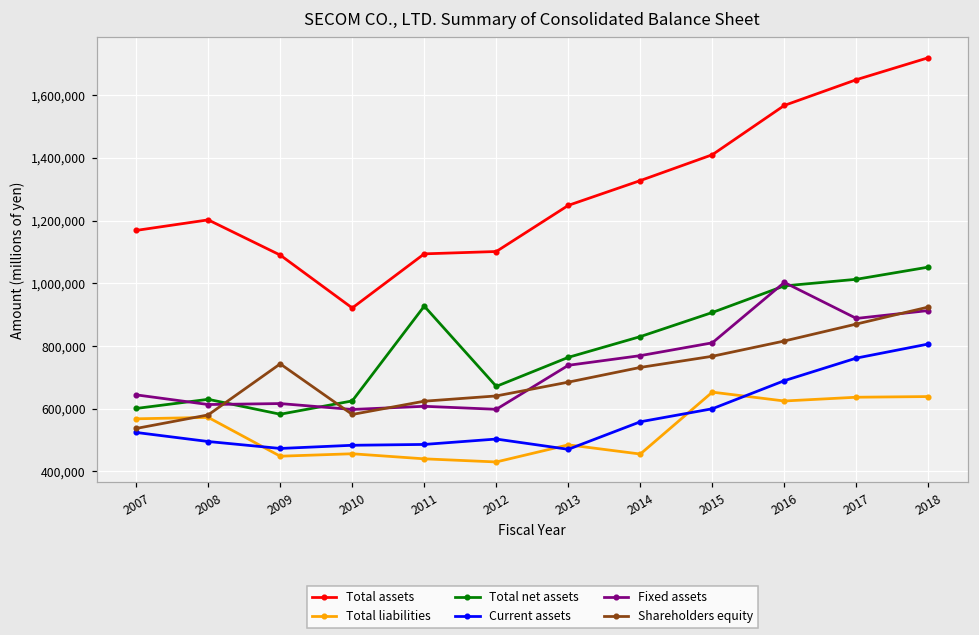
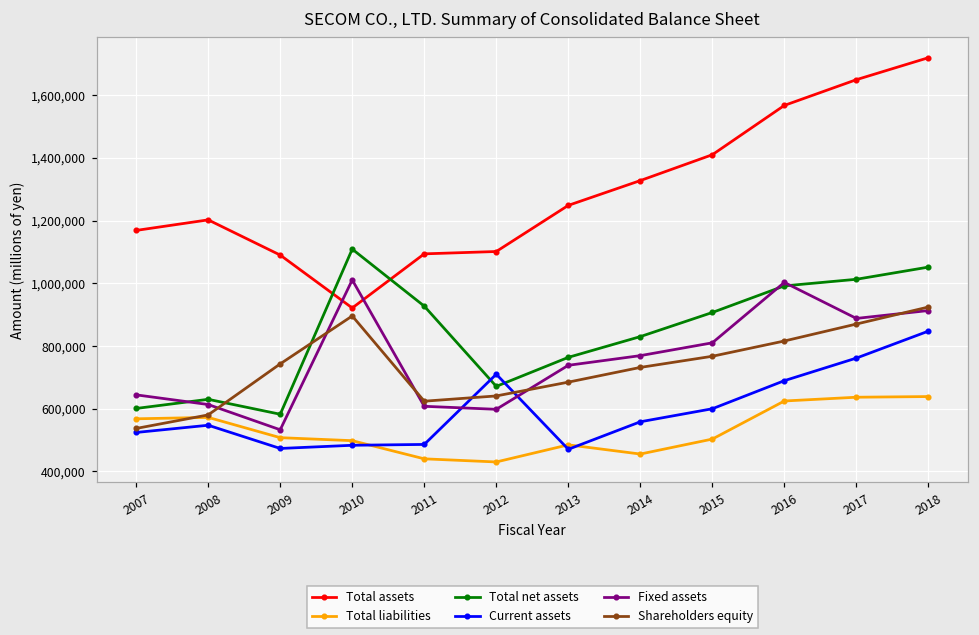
  {
    "Total assets": {
      "2007": "1,170,000",
      "2008": "1,200,000",
      "2009": "1,090,000",
      "2010": "920,000",
      "2011": "1,090,000",
      "2012": "1,100,000",
      "2013": "1,250,000",
      "2014": "1,330,000",
      "2015": "1,410,000",
      "2016": "1,570,000",
      "2017": "1,650,000",
      "2018": "1,720,000"
    },
    "Total liabilities": {
      "2007": "570,000",
-     "2009": "450,000",
-     "2010": "460,000",
+     "2009": "510,000",
+     "2010": "500,000",
      "2011": "440,000",
      "2012": "430,000",
      "2013": "480,000",
      "2014": "460,000",
-     "2015": "650,000",
+     "2015": "500,000",
      "2016": "620,000",
      "2017": "640,000",
      "2018": "640,000"
    },
    "Total net assets": {
      "2007": "600,000",
      "2008": "630,000",
      "2009": "580,000",
-     "2010": "630,000",
+     "2010": "1,110,000",
      "2011": "930,000",
      "2012": "670,000",
      "2013": "760,000",
      "2014": "830,000",
      "2015": "910,000",
      "2016": "990,000",
      "2017": "1,010,000",
      "2018": "1,050,000"
    },
    "Current assets": {
      "2007": "520,000",
-     "2008": "500,000",
+     "2008": "550,000",
      "2009": "470,000",
      "2010": "480,000",
      "2011": "490,000",
-     "2012": "500,000",
+     "2012": "710,000",
      "2013": "470,000",
      "2014": "560,000",
      "2015": "600,000",
      "2016": "690,000",
      "2017": "760,000",
-     "2018": "810,000"
+     "2018": "850,000"
    },
    "Fixed assets": {
      "2007": "640,000",
      "2008": "610,000",
-     "2009": "620,000",
-     "2010": "600,000",
+     "2009": "530,000",
+     "2010": "1,010,000",
      "2011": "610,000",
      "2012": "600,000",
      "2013": "740,000",
      "2014": "770,000",
      "2015": "810,000",
      "2016": "1,000,000",
      "2017": "890,000",
      "2018": "910,000"
    },
    "Shareholders equity": {
      "2007": "540,000",
      "2009": "740,000",
-     "2010": "580,000",
+     "2010": "900,000",
      "2011": "620,000",
      "2012": "640,000",
      "2013": "690,000",
      "2014": "730,000",
      "2015": "770,000",
      "2016": "820,000",
      "2017": "870,000",
      "2018": "920,000"
    }
  }
